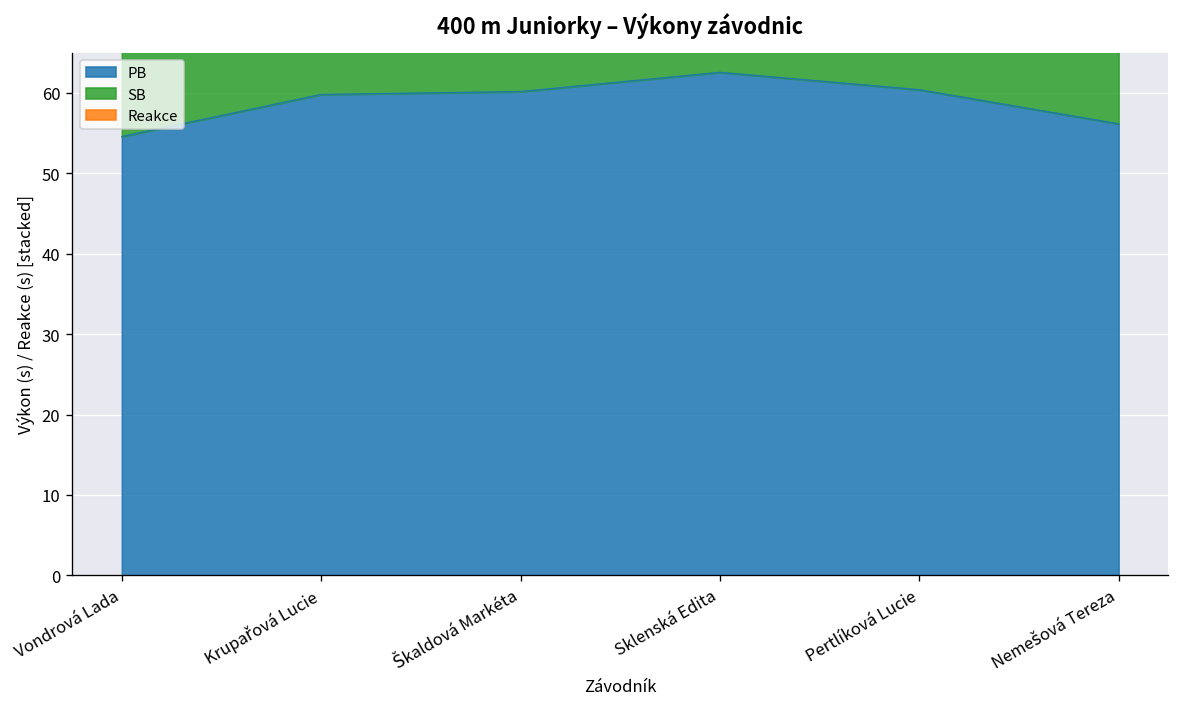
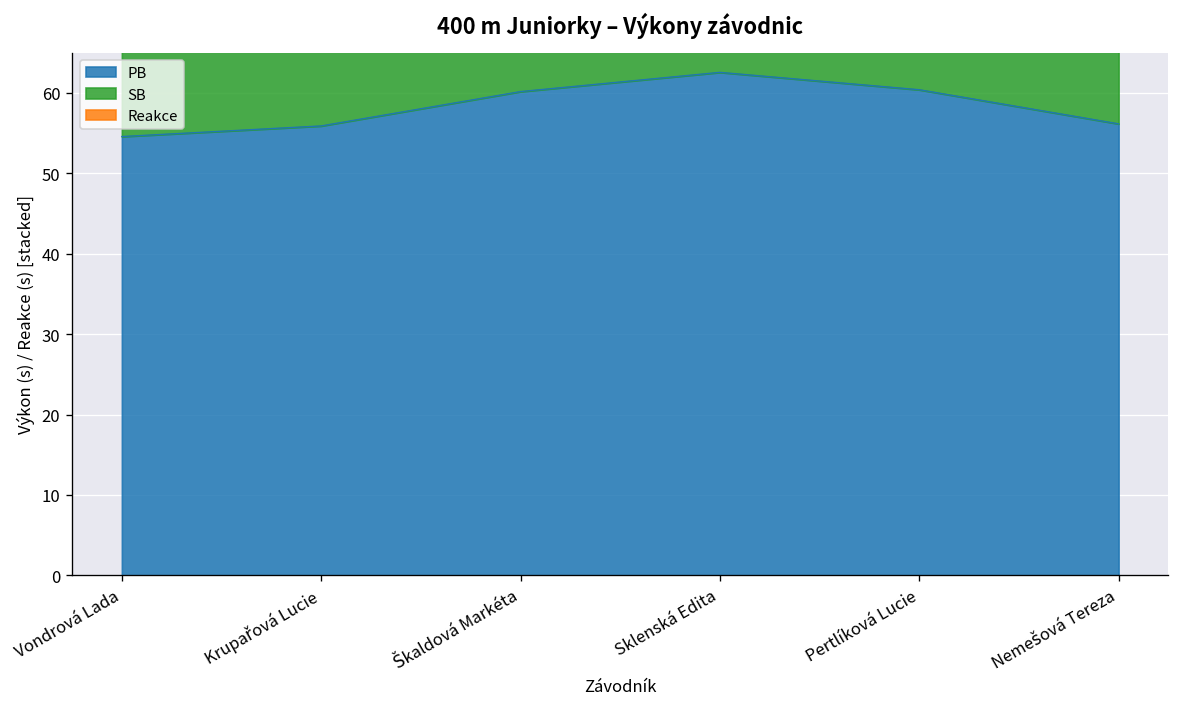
  {
    "PB": {
      "Vondrová Lada": 55,
-     "Krupařová Lucie": 60,
+     "Krupařová Lucie": 56,
      "Škaldová Markéta": 60,
      "Sklenská Edita": 63,
      "Pertlíková Lucie": 60,
      "Nemešová Tereza": 56
    }
  }
